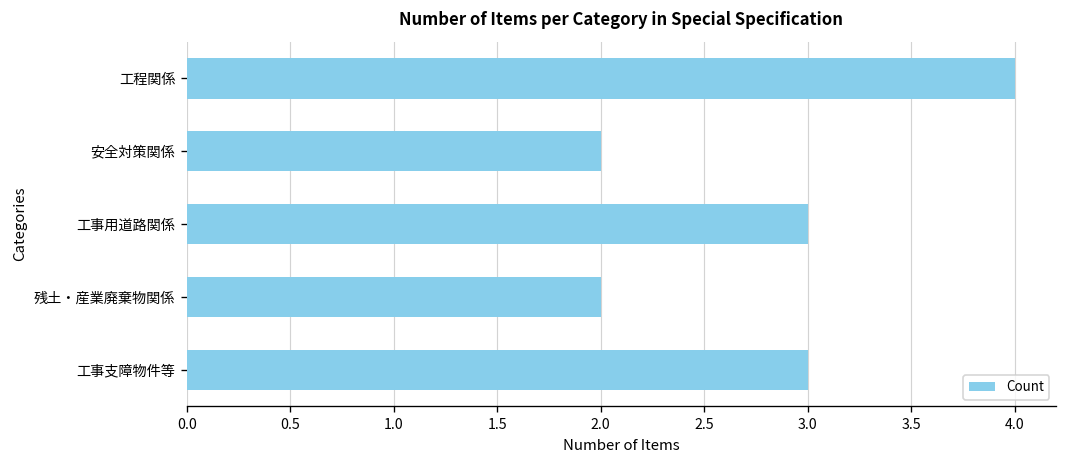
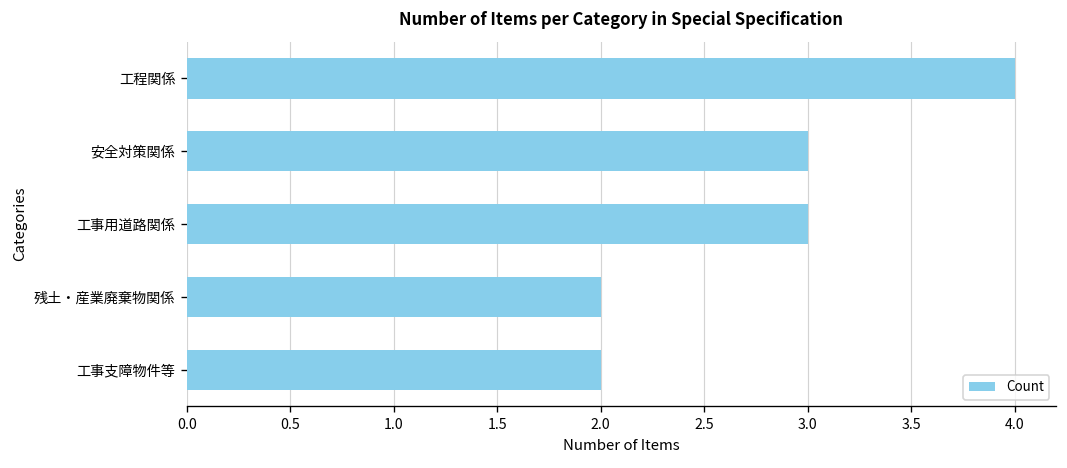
  {
    "工程関係": 4,
-   "安全対策関係": 2,
+   "安全対策関係": 3,
    "工事用道路関係": 3,
    "残土・産業廃棄物関係": 2,
-   "工事支障物件等": 3
+   "工事支障物件等": 2
  }
